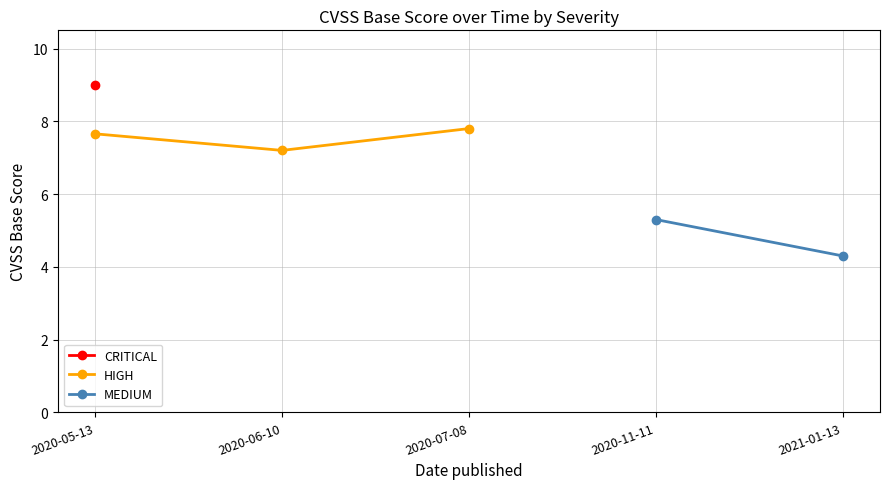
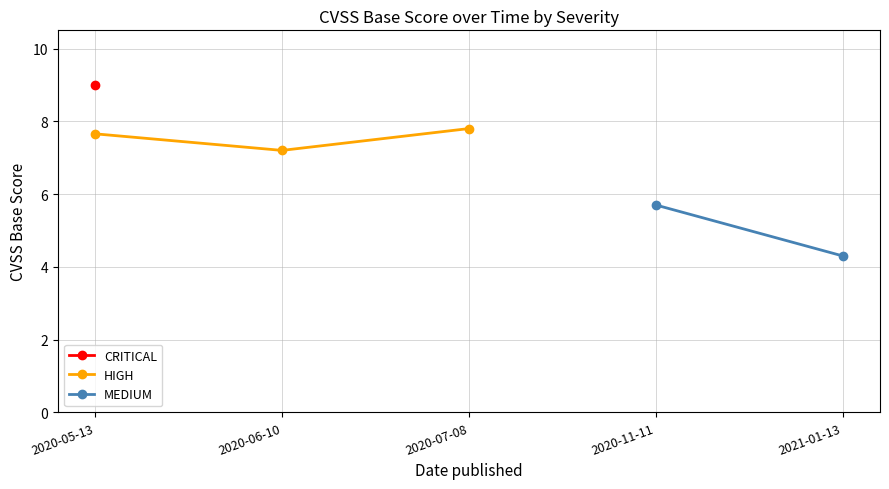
  {
    "CRITICAL": {
      "2020-05-13": 9.0
    },
    "HIGH": {
      "2020-05-13": 7.7,
      "2020-06-10": 7.2,
      "2020-07-08": 7.8
    },
    "MEDIUM": {
-     "2020-11-11": 5.3,
+     "2020-11-11": 5.7,
      "2021-01-13": 4.3
    }
  }
